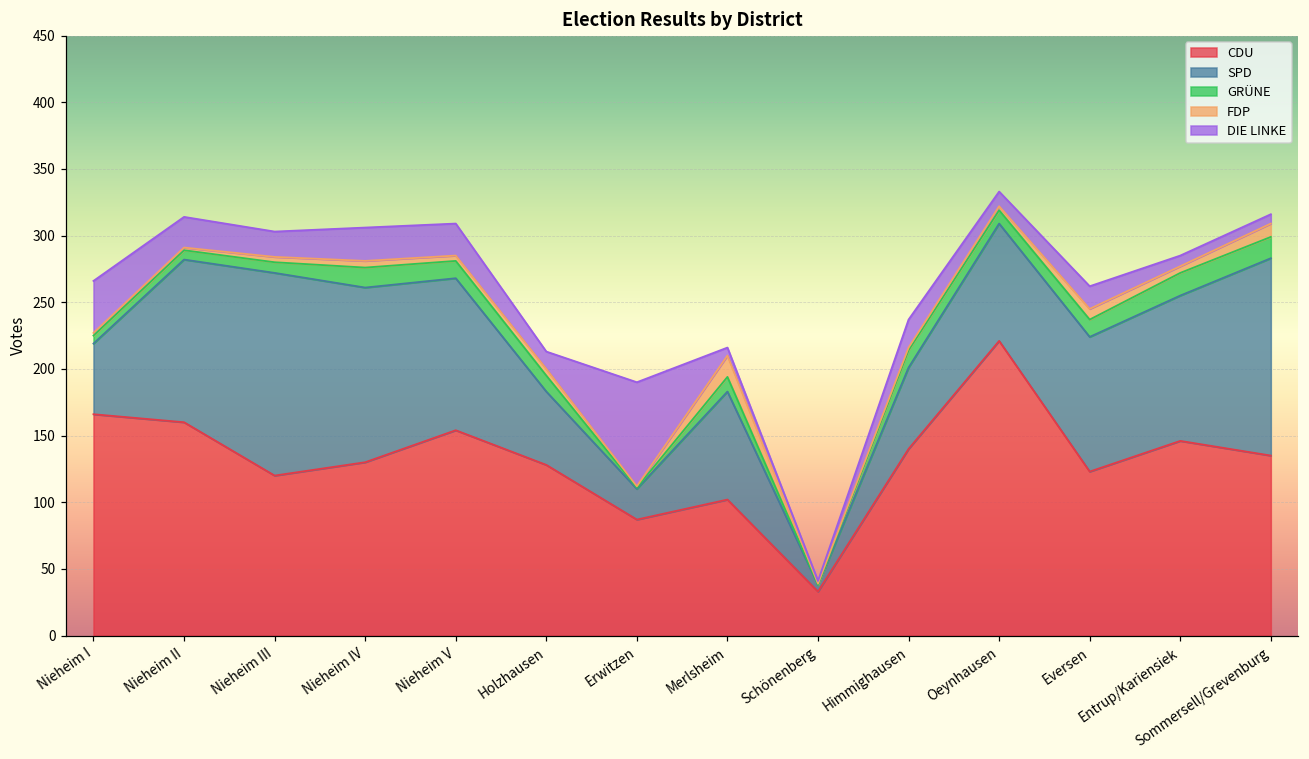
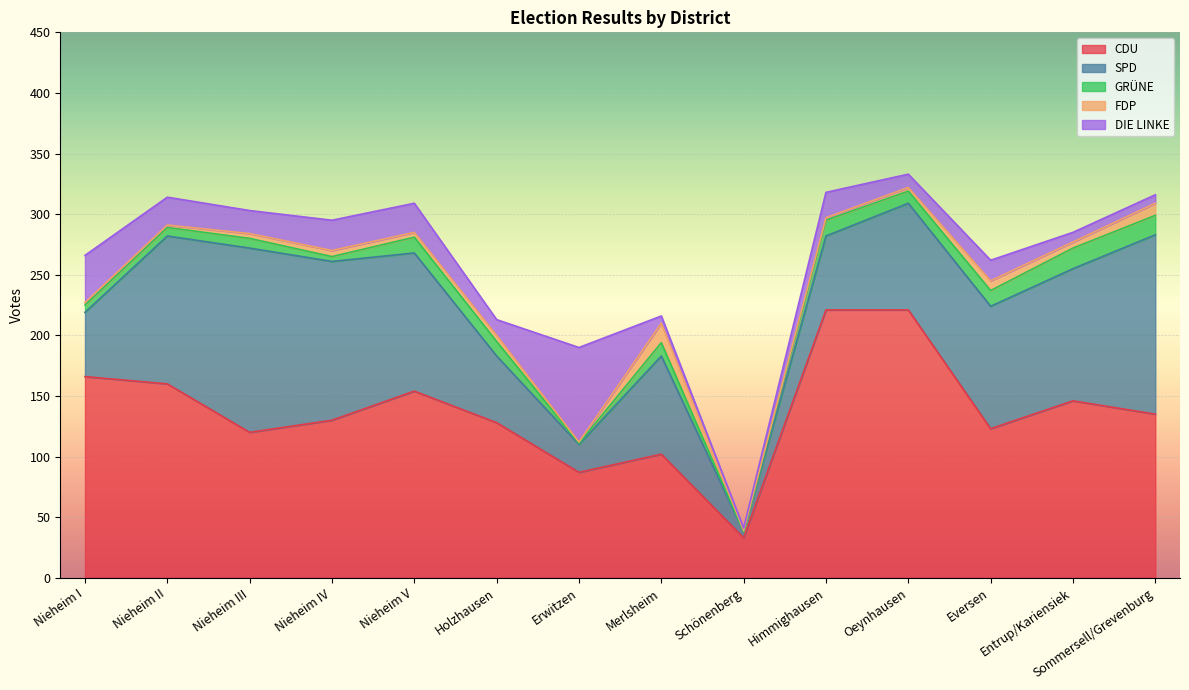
  {
    "CDU": {
      "Nieheim I": 166,
      "Nieheim II": 160,
      "Nieheim III": 120,
      "Nieheim IV": 130,
      "Nieheim V": 154,
      "Holzhausen": 128,
      "Erwitzen": 87,
      "Merlsheim": 102,
      "Schönenberg": 33,
-     "Himmighausen": 140,
+     "Himmighausen": 221,
      "Oeynhausen": 221,
      "Eversen": 123,
      "Entrup/Kariensiek": 146,
      "Sommersell/Grevenburg": 135
    },
    "SPD": {
      "Nieheim I": 53,
      "Nieheim II": 122,
      "Nieheim III": 152,
      "Nieheim IV": 131,
      "Nieheim V": 114,
      "Holzhausen": 55,
      "Merlsheim": 81,
      "Himmighausen": 61,
      "Oeynhausen": 88,
      "Eversen": 101,
      "Entrup/Kariensiek": 109,
      "Sommersell/Grevenburg": 148
    },
    "GRÜNE": {
      "Nieheim III": 8,
-     "Nieheim IV": 15,
+     "Nieheim IV": 4,
      "Nieheim V": 13,
      "Holzhausen": 12,
      "Merlsheim": 11,
      "Oeynhausen": 10,
      "Eversen": 13,
      "Entrup/Kariensiek": 17,
      "Sommersell/Grevenburg": 16
    },
    "FDP": {
      "Nieheim III": 4,
      "Nieheim IV": 5,
      "Nieheim V": 4,
      "Holzhausen": 5,
      "Merlsheim": 16,
      "Oeynhausen": 3,
      "Eversen": 8,
      "Entrup/Kariensiek": 5,
      "Sommersell/Grevenburg": 10
    },
    "DIE LINKE": {
      "Nieheim I": 39,
      "Nieheim II": 23,
      "Nieheim III": 19,
      "Nieheim IV": 25,
      "Nieheim V": 24,
      "Holzhausen": 13,
      "Erwitzen": 78,
      "Merlsheim": 6,
      "Himmighausen": 21,
      "Oeynhausen": 11,
      "Eversen": 17,
      "Entrup/Kariensiek": 8,
      "Sommersell/Grevenburg": 7
    }
  }
